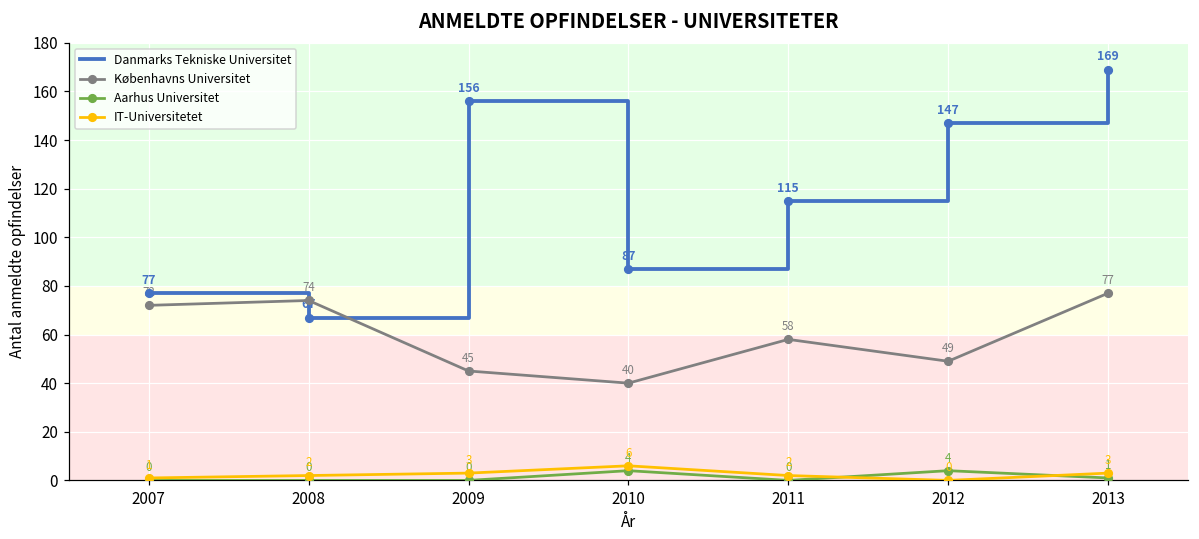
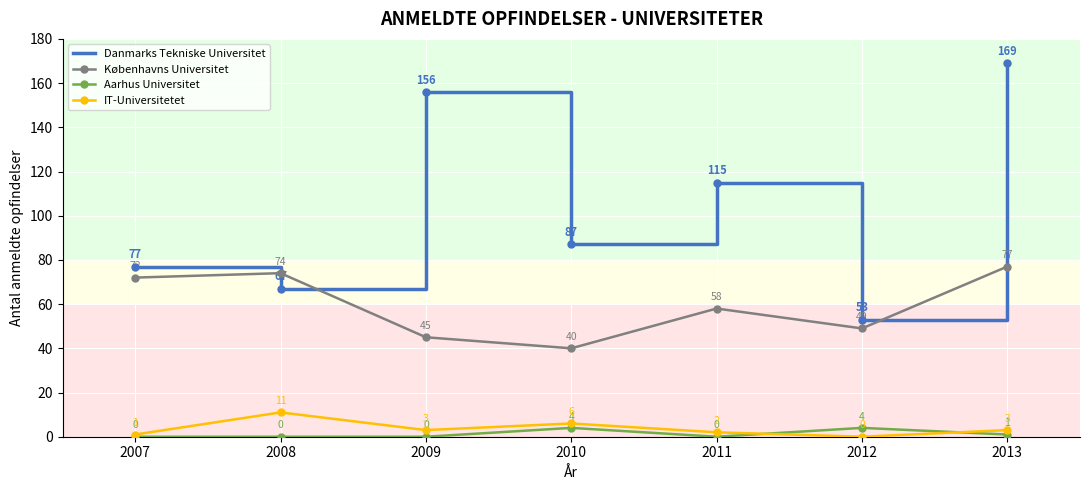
  {
    "Danmarks Tekniske Universitet": {
      "2007": 77,
      "2009": 156,
      "2010": 87,
      "2011": 115,
-     "2012": 147,
+     "2012": 53,
      "2013": 169
    },
    "Københavns Universitet": {
      "2008": 74,
      "2009": 45,
      "2010": 40,
      "2011": 58,
      "2012": 49,
      "2013": 77
    },
    "Aarhus Universitet": {
      "2012": 4
    },
    "IT-Universitetet": {
-     "2008": 2
+     "2008": 11
    }
  }
